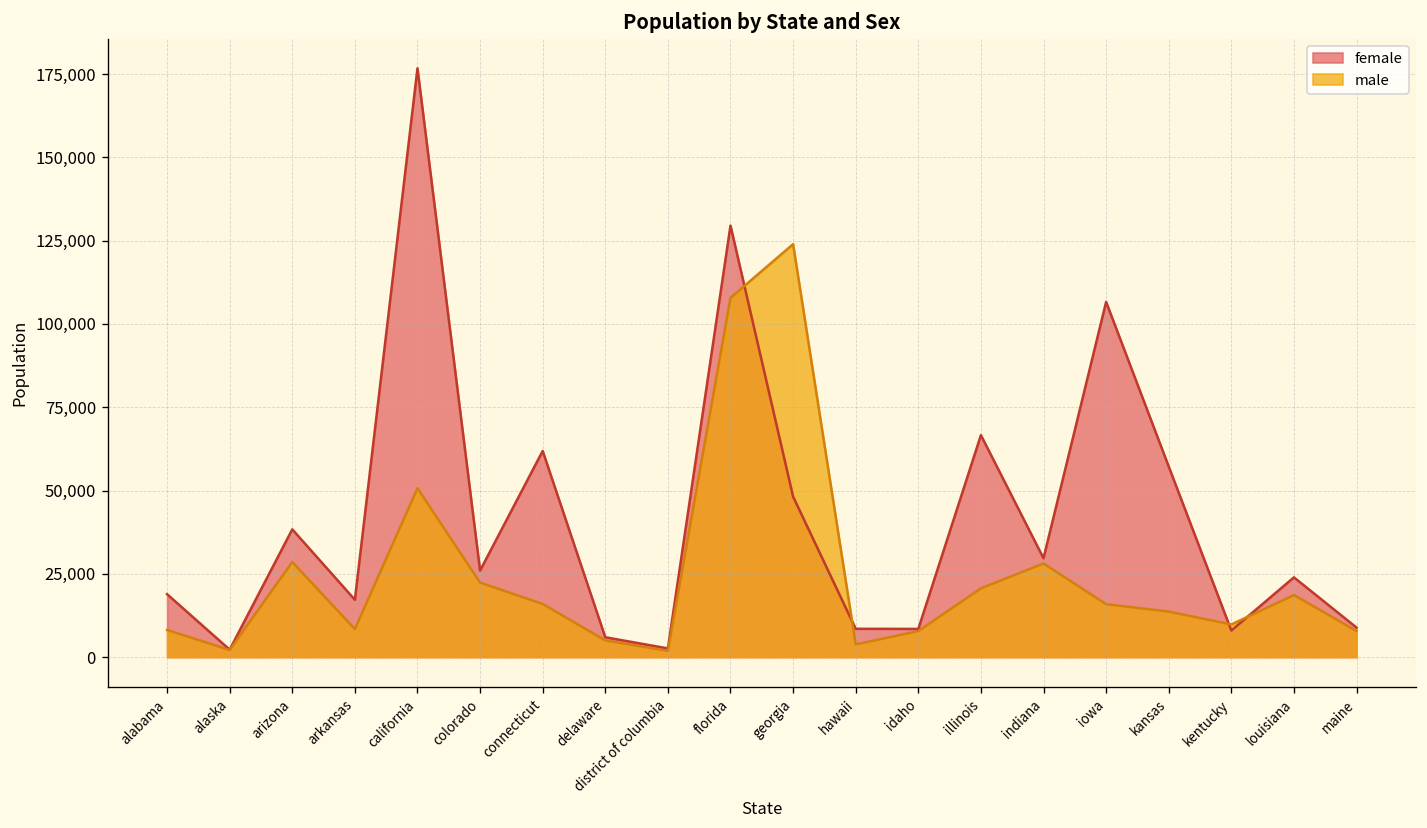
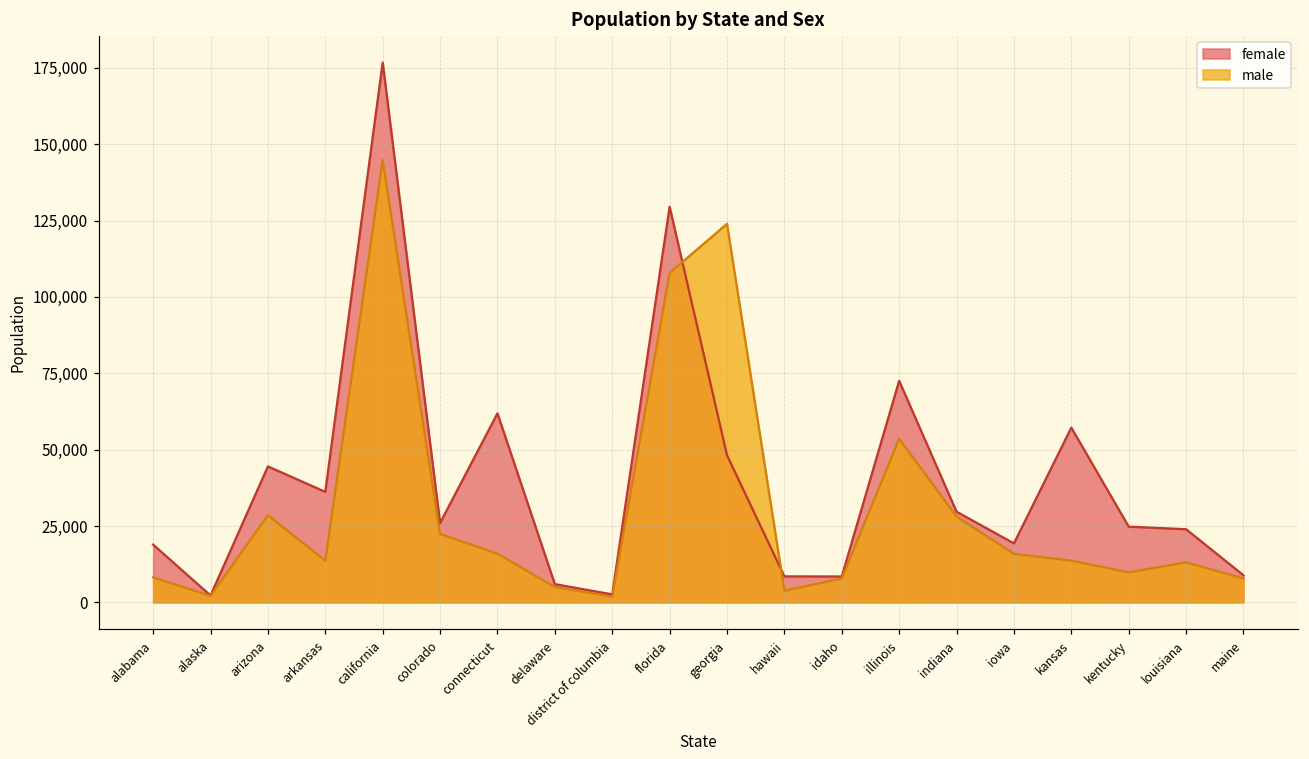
  {
    "female": {
      "alabama": "19,000",
-     "arizona": "38,000",
-     "arkansas": "17,000",
+     "arizona": "45,000",
+     "arkansas": "36,000",
      "california": "177,000",
      "colorado": "26,000",
      "connecticut": "62,000",
      "delaware": "6,000",
      "florida": "130,000",
      "georgia": "48,000",
      "hawaii": "9,000",
-     "illinois": "67,000",
+     "illinois": "73,000",
      "indiana": "30,000",
-     "iowa": "107,000",
+     "iowa": "19,000",
      "kansas": "57,000",
-     "kentucky": "8,000",
+     "kentucky": "25,000",
      "louisiana": "24,000",
      "maine": "9,000"
    },
    "male": {
      "alabama": "8,000",
      "arizona": "29,000",
-     "arkansas": "8,000",
-     "california": "51,000",
+     "arkansas": "14,000",
+     "california": "145,000",
      "colorado": "22,000",
      "connecticut": "16,000",
      "delaware": "5,000",
      "florida": "108,000",
      "georgia": "124,000",
      "hawaii": "4,000",
-     "illinois": "21,000",
+     "illinois": "54,000",
      "indiana": "28,000",
      "iowa": "16,000",
      "kansas": "14,000",
      "kentucky": "10,000",
-     "louisiana": "19,000",
+     "louisiana": "13,000",
      "maine": "8,000"
    }
  }
